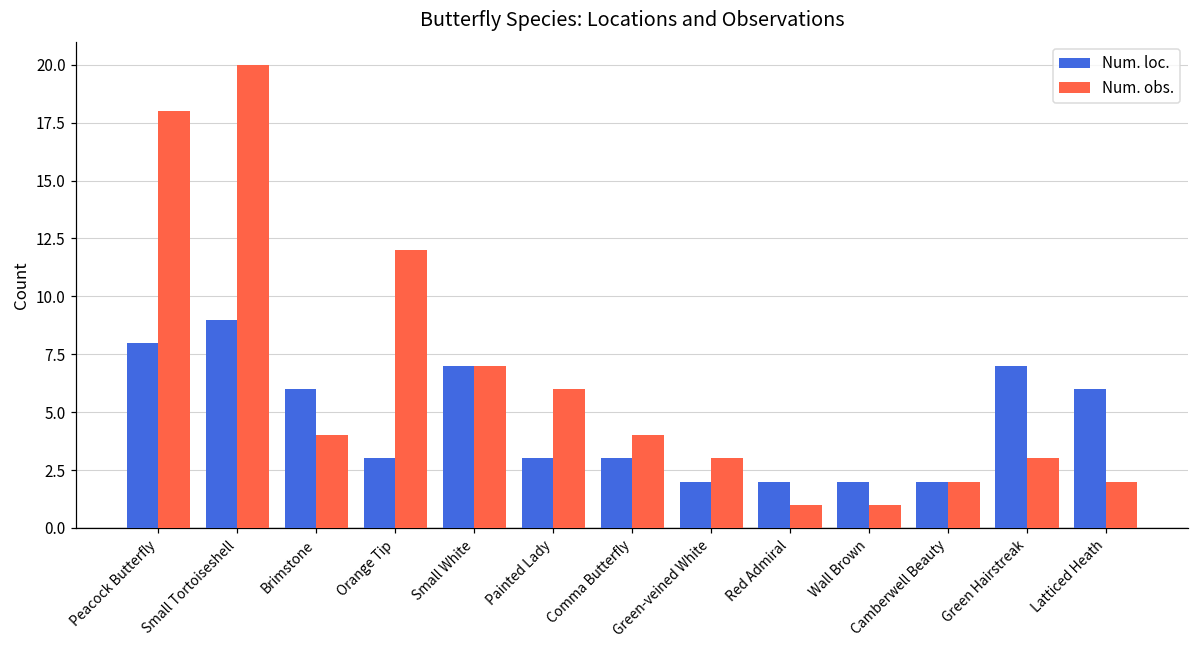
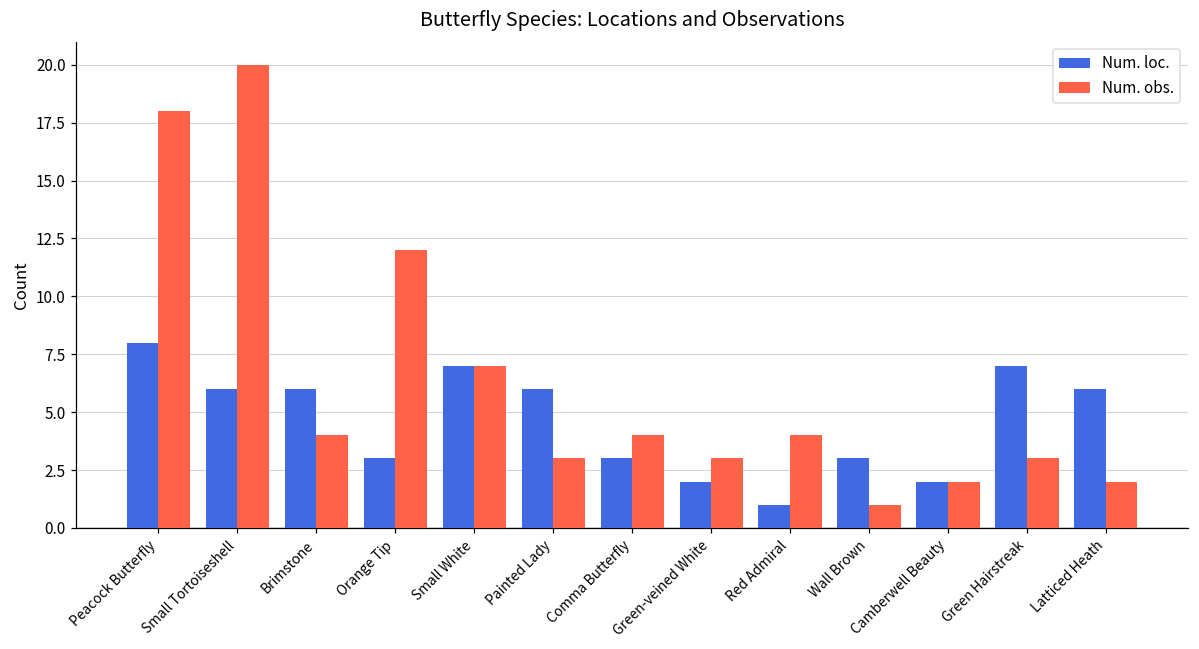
  {
    "Num. loc.": {
      "Peacock Butterfly": 8,
-     "Small Tortoiseshell": 9,
+     "Small Tortoiseshell": 6,
      "Brimstone": 6,
      "Orange Tip": 3,
      "Small White": 7,
-     "Painted Lady": 3,
+     "Painted Lady": 6,
      "Comma Butterfly": 3,
      "Green-veined White": 2,
-     "Red Admiral": 2,
-     "Wall Brown": 2,
+     "Red Admiral": 1,
+     "Wall Brown": 3,
      "Camberwell Beauty": 2,
      "Green Hairstreak": 7,
      "Latticed Heath": 6
    },
    "Num. obs.": {
      "Peacock Butterfly": 18,
      "Small Tortoiseshell": 20,
      "Brimstone": 4,
      "Orange Tip": 12,
      "Small White": 7,
-     "Painted Lady": 6,
+     "Painted Lady": 3,
      "Comma Butterfly": 4,
      "Green-veined White": 3,
-     "Red Admiral": 1,
+     "Red Admiral": 4,
      "Wall Brown": 1,
      "Camberwell Beauty": 2,
      "Green Hairstreak": 3,
      "Latticed Heath": 2
    }
  }
